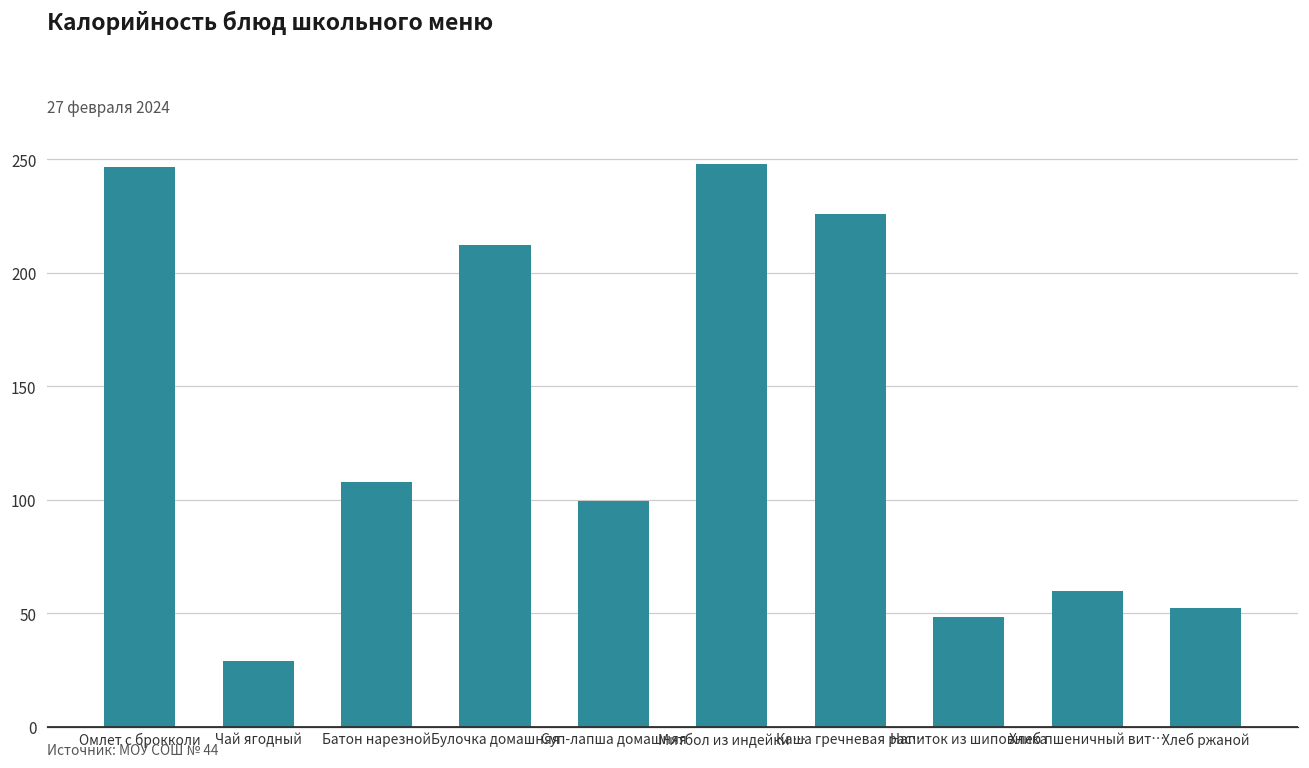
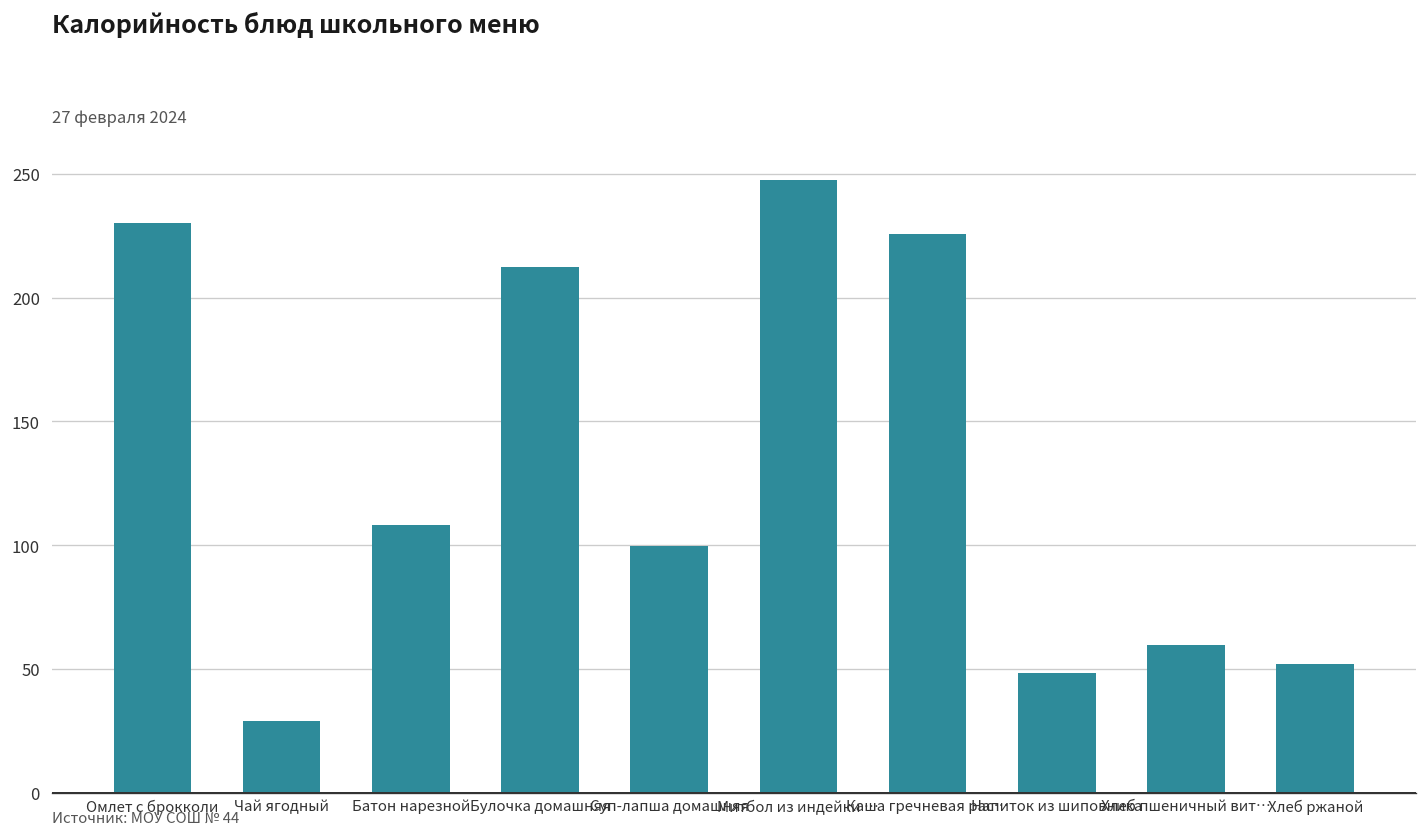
  {
-   "Омлет с брокколи": 247,
+   "Омлет с брокколи": 230,
    "Чай ягодный": 29,
    "Батон нарезной": 108,
    "Булочка домашняя": 212,
    "Хлеб ржаной": 52
  }
